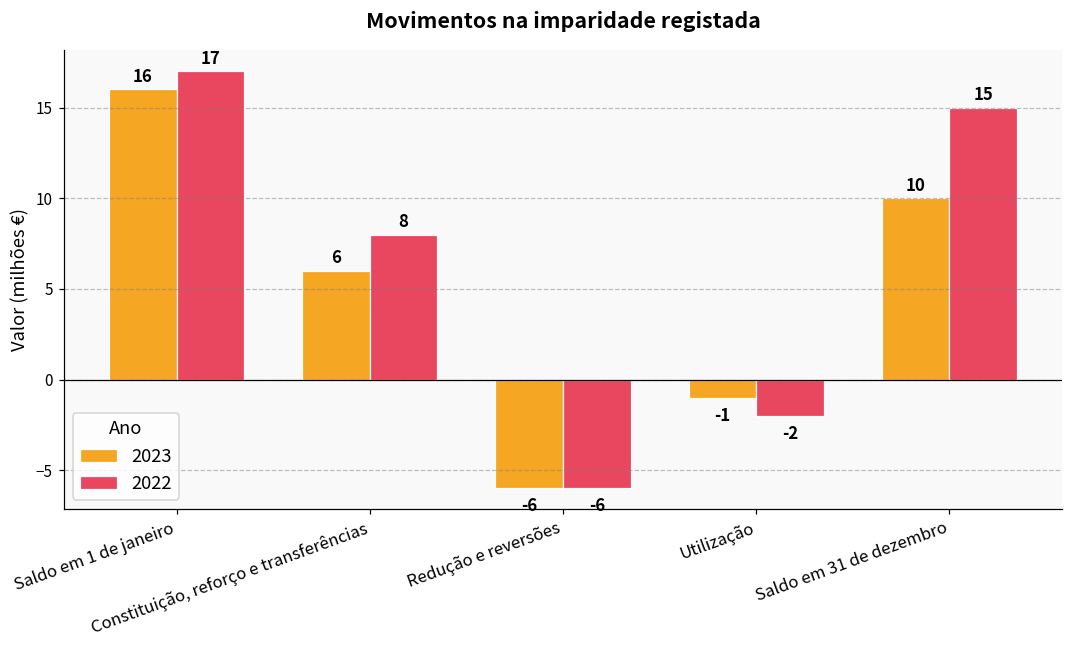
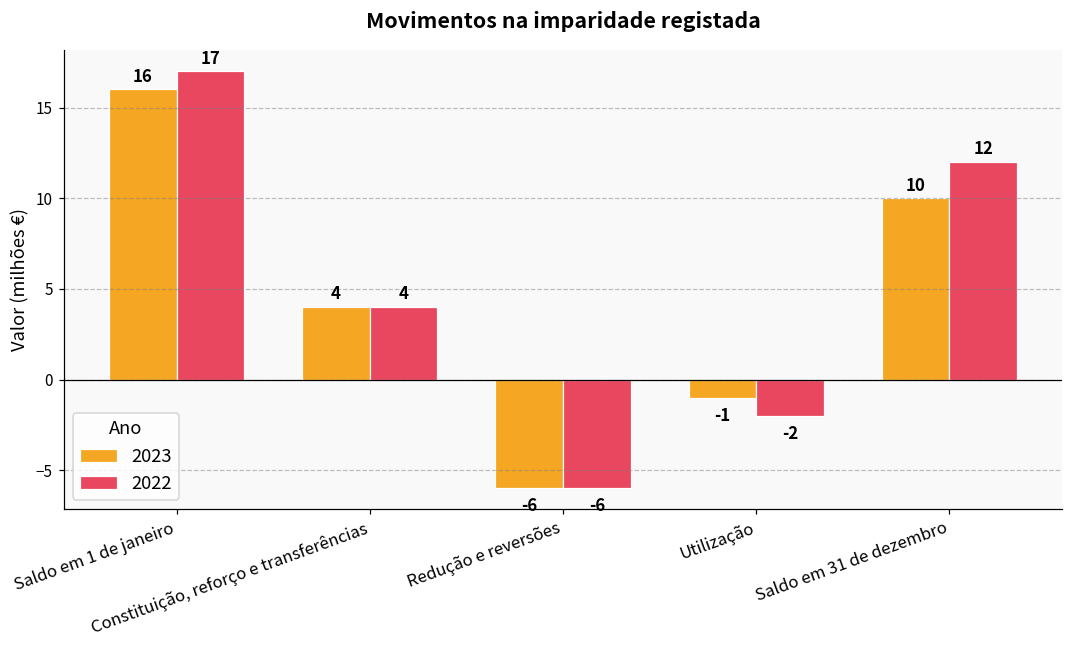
  {
    "2023": {
      "Saldo em 1 de janeiro": 16,
-     "Constituição, reforço e transferências": 6,
+     "Constituição, reforço e transferências": 4,
      "Redução e reversões": -6,
      "Utilização": -1,
      "Saldo em 31 de dezembro": 10
    },
    "2022": {
      "Saldo em 1 de janeiro": 17,
-     "Constituição, reforço e transferências": 8,
+     "Constituição, reforço e transferências": 4,
      "Redução e reversões": -6,
      "Utilização": -2,
-     "Saldo em 31 de dezembro": 15
+     "Saldo em 31 de dezembro": 12
    }
  }
